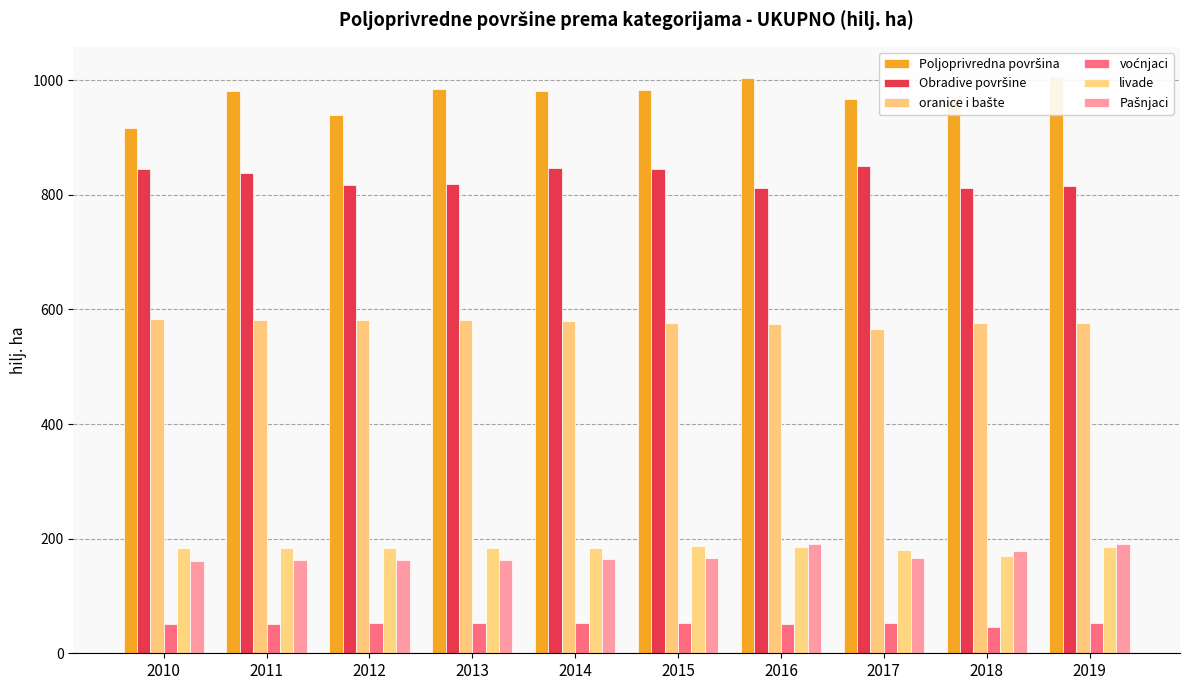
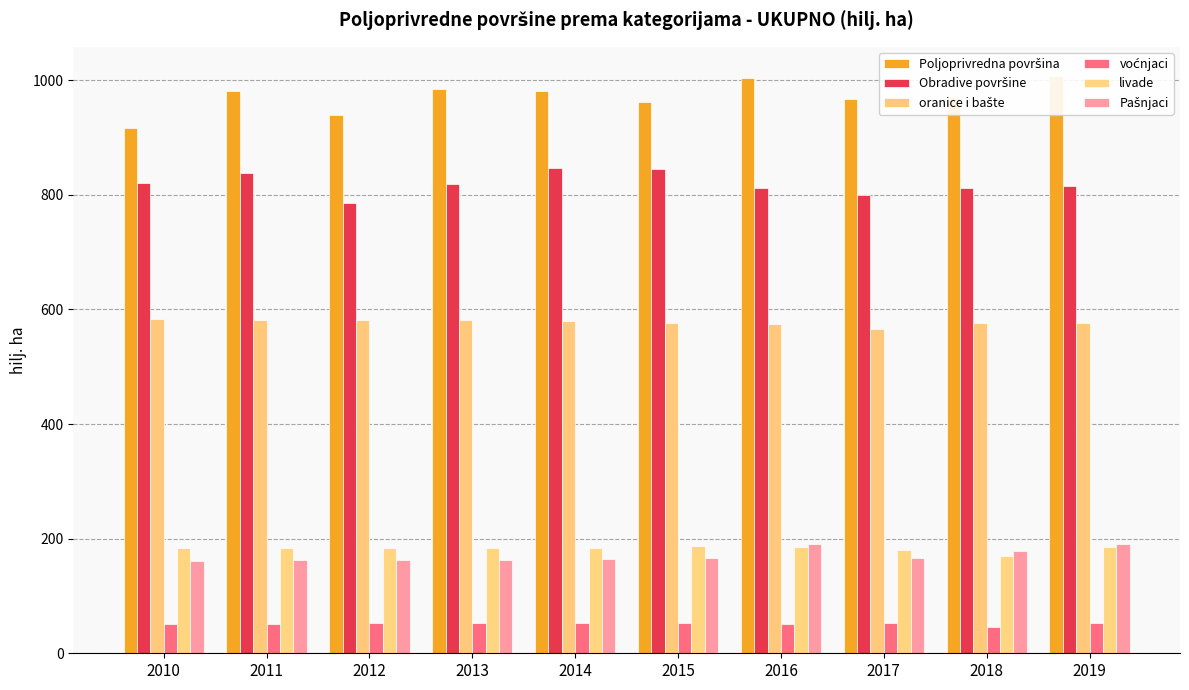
  {
    "Poljoprivredna površina": {
      "2010": 920,
      "2011": 980,
      "2012": 940,
      "2013": 980,
      "2014": 980,
-     "2015": 980,
+     "2015": 960,
      "2016": 1000,
      "2017": 970
    },
    "Obradive površine": {
-     "2010": 850,
+     "2010": 820,
      "2011": 840,
-     "2012": 820,
+     "2012": 790,
      "2013": 820,
      "2014": 850,
      "2015": 850,
      "2016": 810,
-     "2017": 850,
+     "2017": 800,
      "2018": 810,
      "2019": 820
    }
  }
